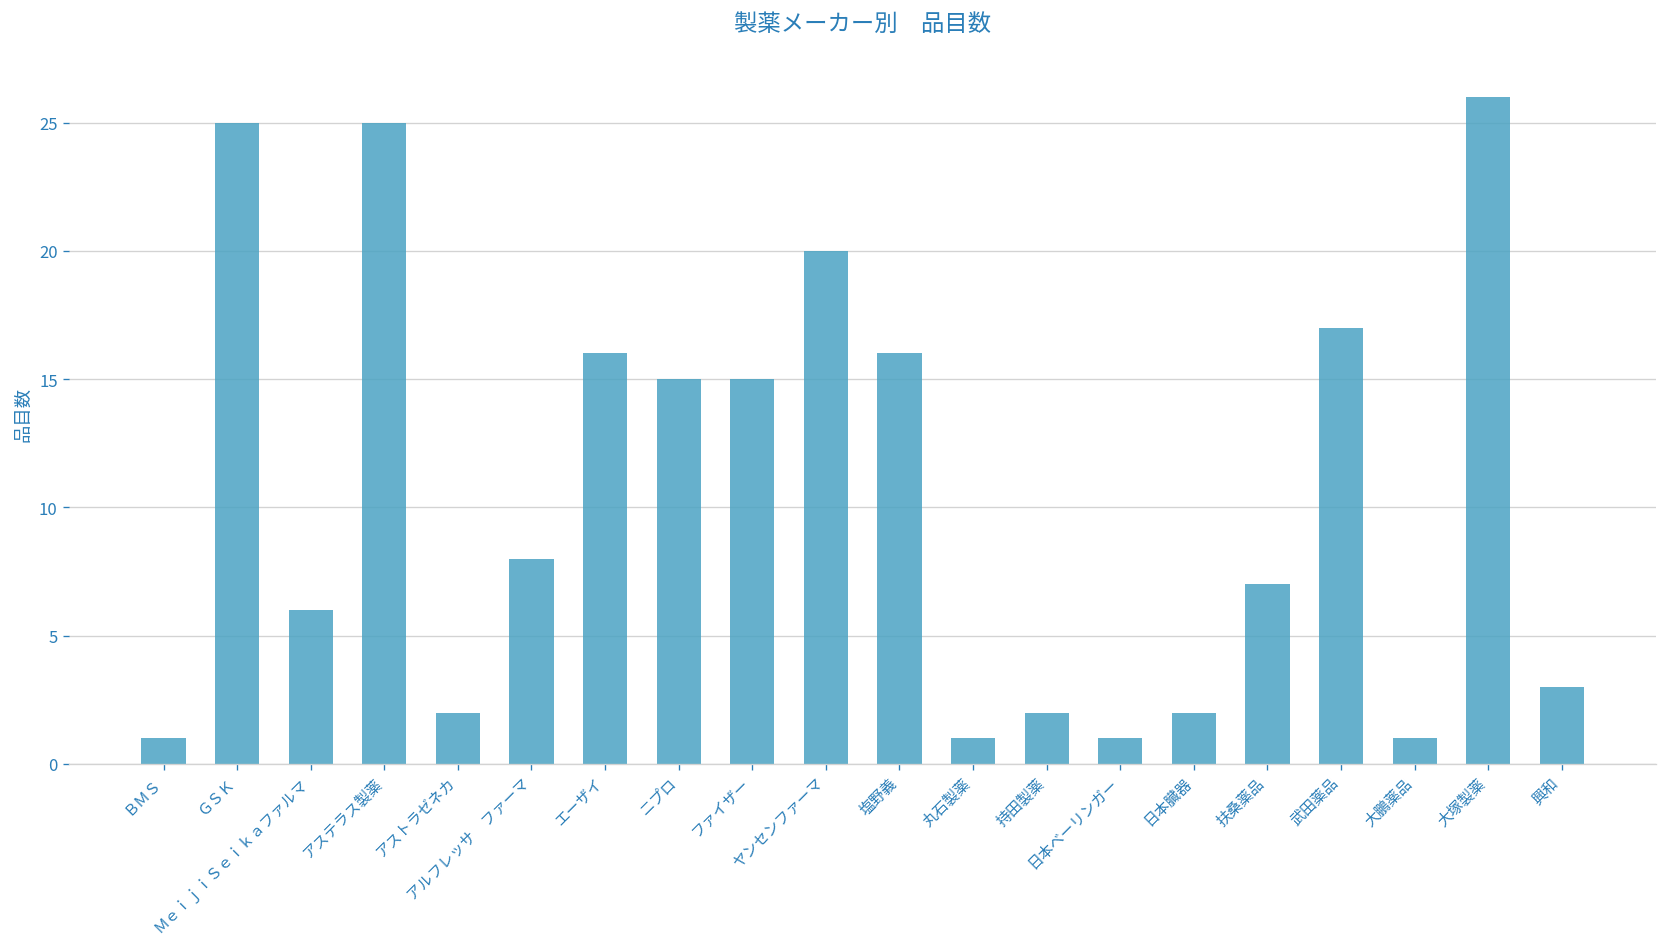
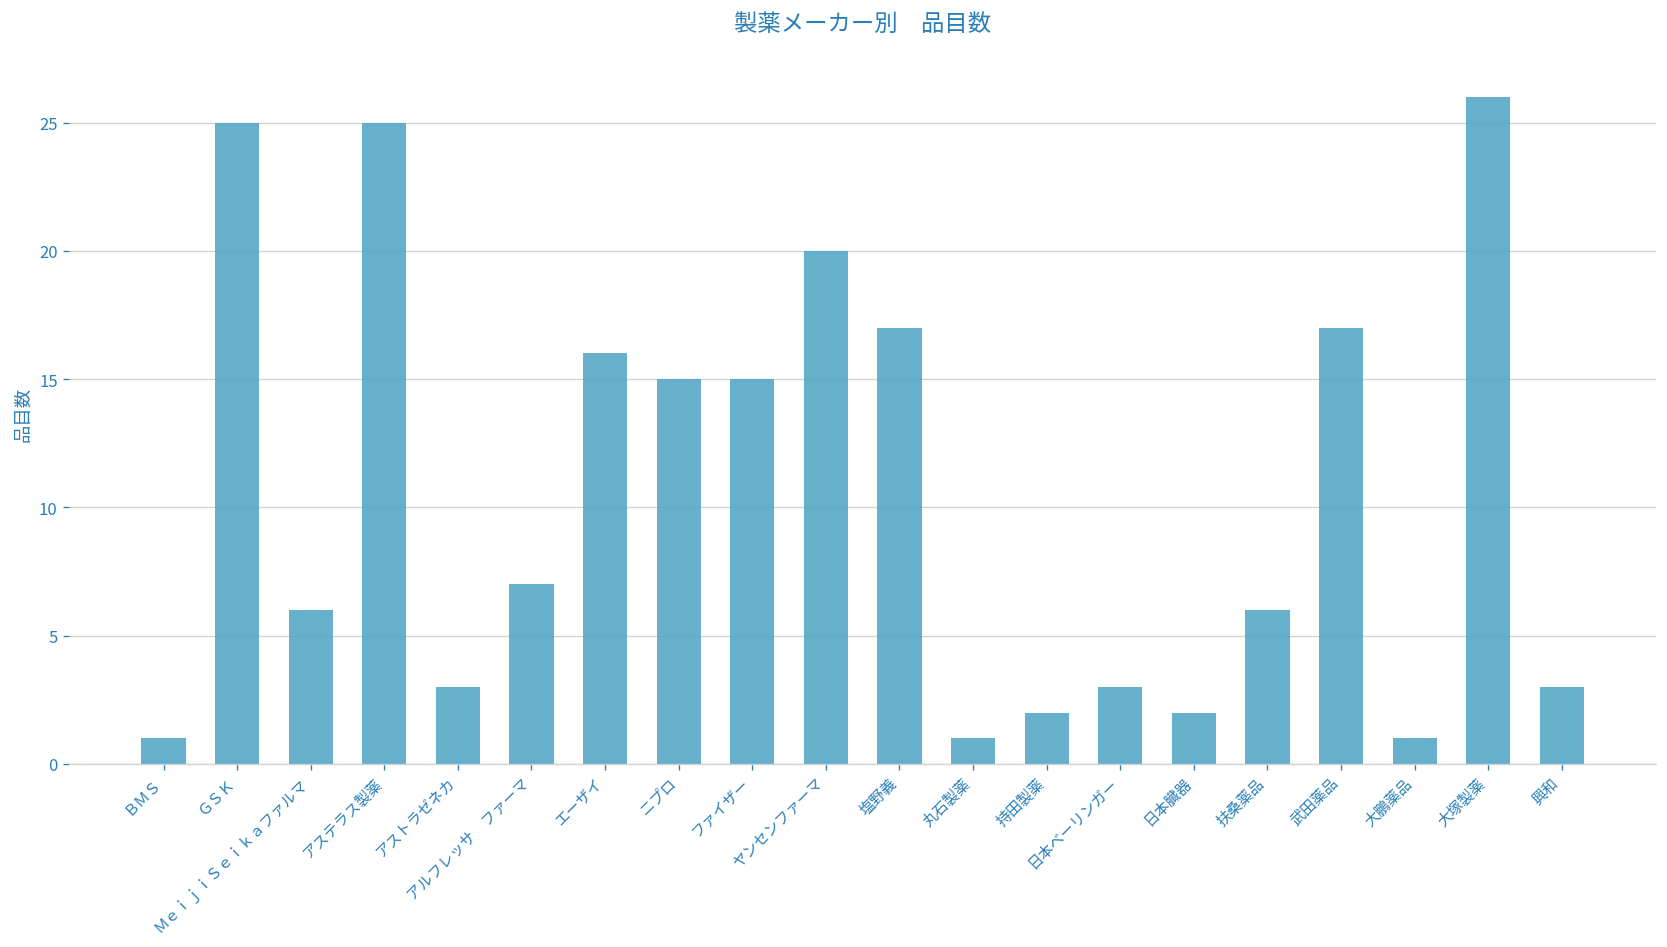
  {
    "ＢＭＳ": 1,
    "ＧＳＫ": 25,
    "ＭｅｉｊｉＳｅｉｋａファルマ": 6,
    "アステラス製薬": 25,
-   "アストラゼネカ": 2,
-   "アルフレッサ ファーマ": 8,
+   "アストラゼネカ": 3,
+   "アルフレッサ ファーマ": 7,
    "エーザイ": 16,
    "ニプロ": 15,
    "ファイザー": 15,
    "ヤンセンファーマ": 20,
-   "塩野義": 16,
+   "塩野義": 17,
    "丸石製薬": 1,
    "持田製薬": 2,
-   "日本ベーリンガー": 1,
+   "日本ベーリンガー": 3,
    "日本臓器": 2,
-   "扶桑薬品": 7,
+   "扶桑薬品": 6,
    "武田薬品": 17,
    "大鵬薬品": 1,
    "大塚製薬": 26,
    "興和": 3
  }
